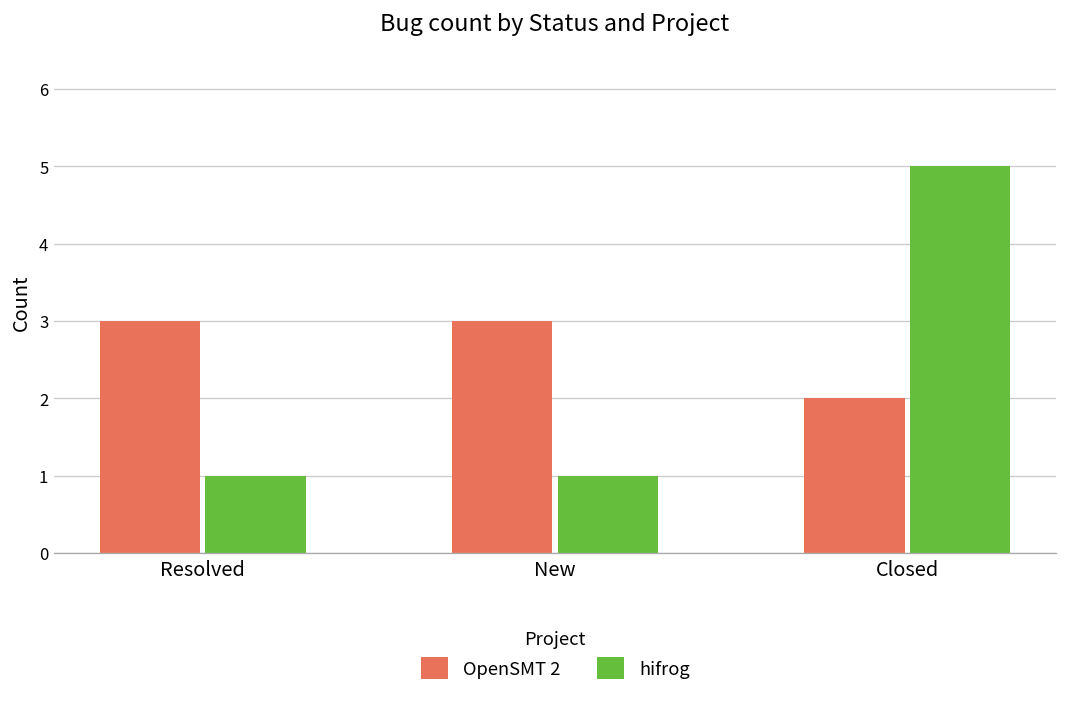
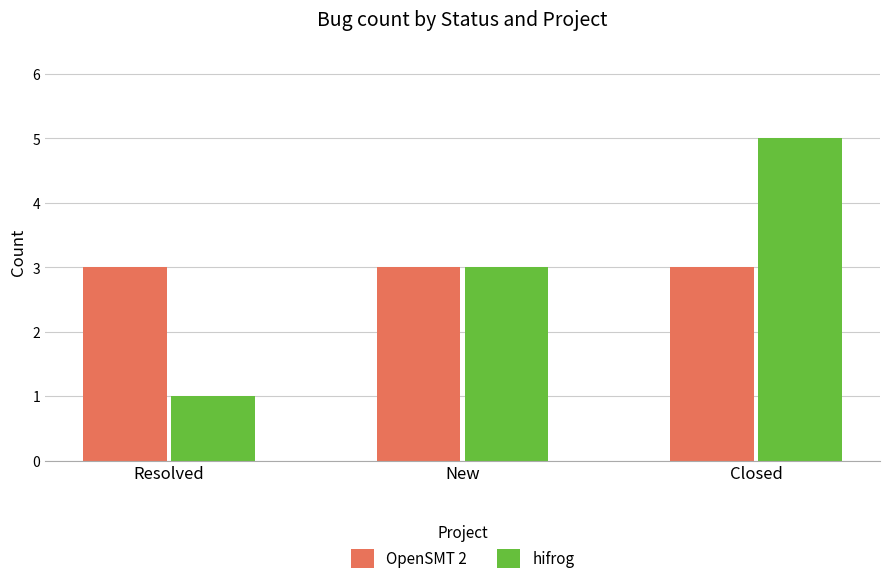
  {
    "OpenSMT 2": {
      "Resolved": 3,
      "New": 3,
-     "Closed": 2
+     "Closed": 3
    },
    "hifrog": {
      "Resolved": 1,
-     "New": 1,
+     "New": 3,
      "Closed": 5
    }
  }
